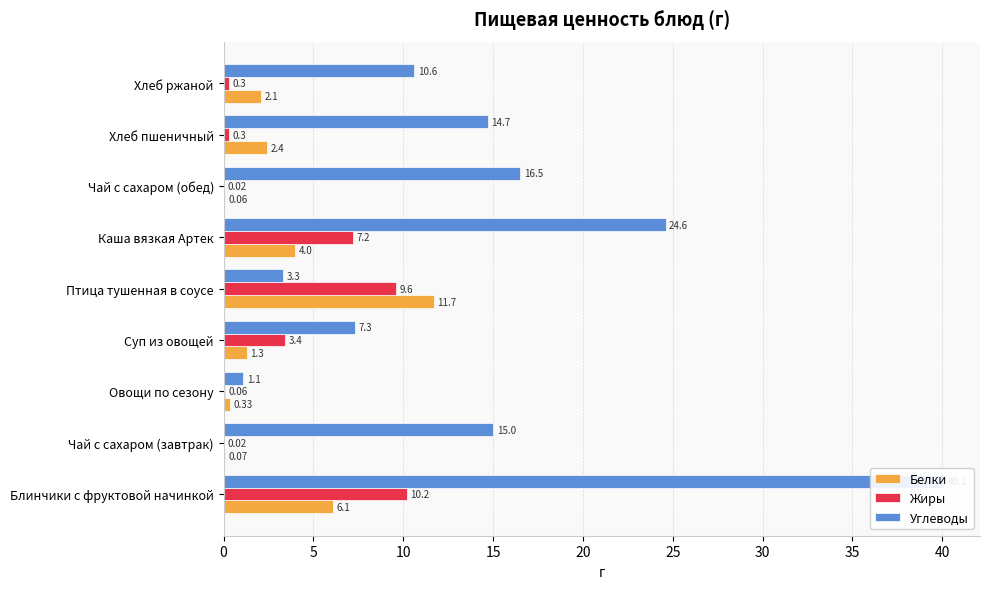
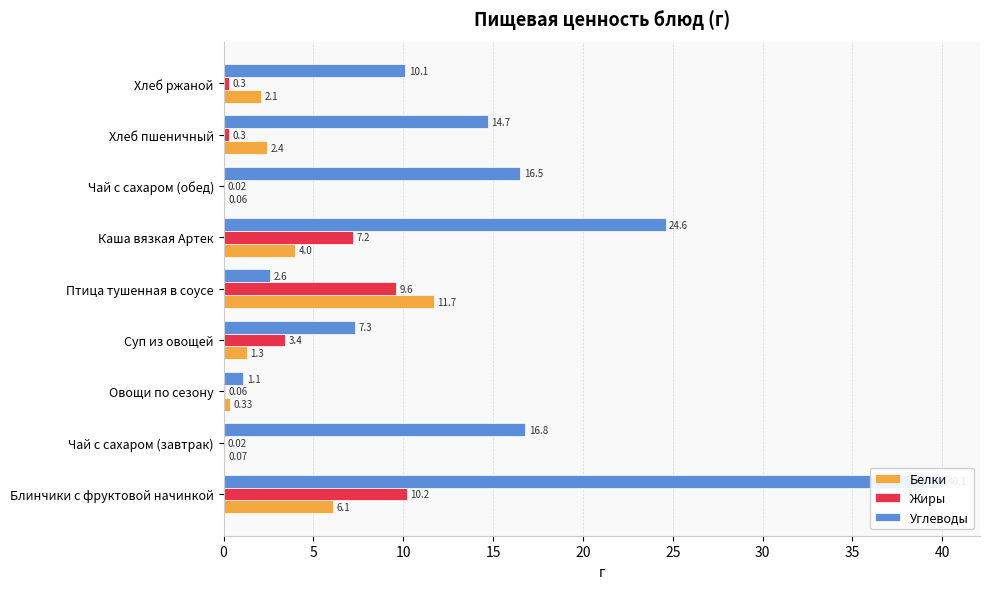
  {
    "Белки": {
      "Хлеб ржаной": 2.1,
      "Хлеб пшеничный": 2.4,
      "Чай с сахаром (обед)": 0.06,
      "Каша вязкая Артек": 4.0,
      "Птица тушенная в соусе": 11.7,
      "Суп из овощей": 1.3,
      "Овощи по сезону": 0.33,
      "Чай с сахаром (завтрак)": 0.07,
      "Блинчики с фруктовой начинкой": 6.1
    },
    "Жиры": {
      "Хлеб ржаной": 0.3,
      "Хлеб пшеничный": 0.3,
      "Чай с сахаром (обед)": 0.02,
      "Каша вязкая Артек": 7.2,
      "Птица тушенная в соусе": 9.6,
      "Суп из овощей": 3.4,
      "Овощи по сезону": 0.06,
      "Чай с сахаром (завтрак)": 0.02,
      "Блинчики с фруктовой начинкой": 10.2
    },
    "Углеводы": {
-     "Хлеб ржаной": 10.6,
+     "Хлеб ржаной": 10.1,
      "Хлеб пшеничный": 14.7,
      "Чай с сахаром (обед)": 16.5,
      "Каша вязкая Артек": 24.6,
-     "Птица тушенная в соусе": 3.3,
+     "Птица тушенная в соусе": 2.6,
      "Суп из овощей": 7.3,
      "Овощи по сезону": 1.1,
-     "Чай с сахаром (завтрак)": 15.0
+     "Чай с сахаром (завтрак)": 16.8
    }
  }
